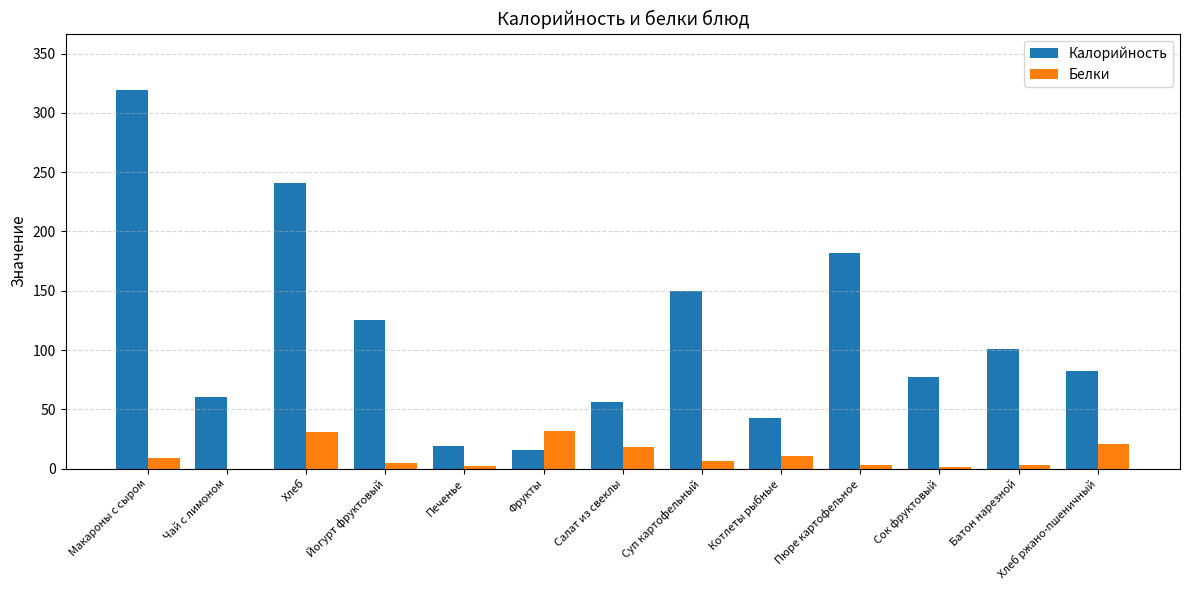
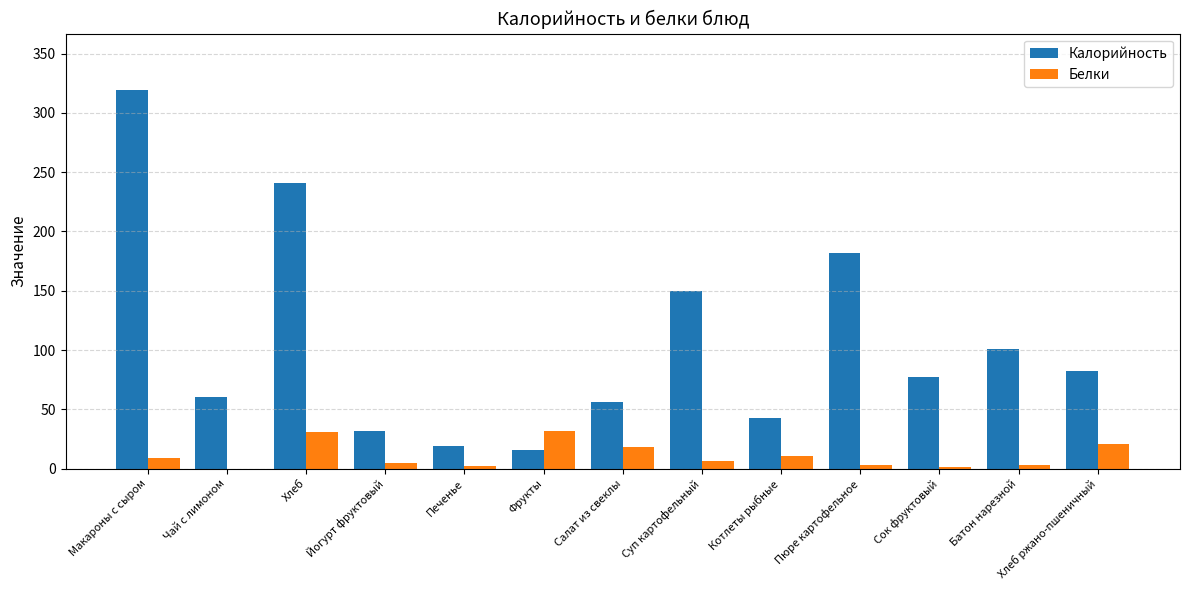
  {
    "Калорийность": {
      "Макароны с сыром": 319,
      "Чай с лимоном": 60,
      "Хлеб": 241,
-     "Йогурт фруктовый": 125,
+     "Йогурт фруктовый": 32,
      "Печенье": 19,
      "Фрукты": 16,
      "Салат из свеклы": 56,
      "Суп картофельный": 150,
      "Котлеты рыбные": 43,
      "Пюре картофельное": 182,
      "Сок фруктовый": 77,
      "Батон нарезной": 101,
      "Хлеб ржано-пшеничный": 82
    },
    "Белки": {
      "Макароны с сыром": 9,
      "Чай с лимоном": 0,
      "Хлеб": 31,
      "Йогурт фруктовый": 5,
      "Фрукты": 32,
      "Салат из свеклы": 18,
      "Суп картофельный": 6,
      "Котлеты рыбные": 11,
      "Пюре картофельное": 3,
      "Батон нарезной": 3,
      "Хлеб ржано-пшеничный": 21
    }
  }
